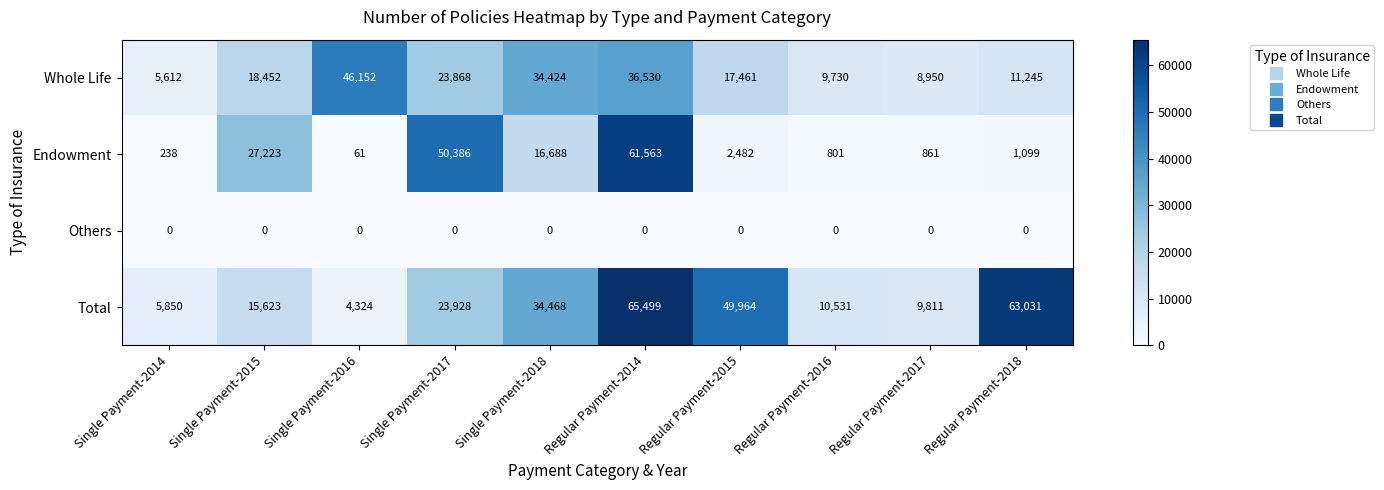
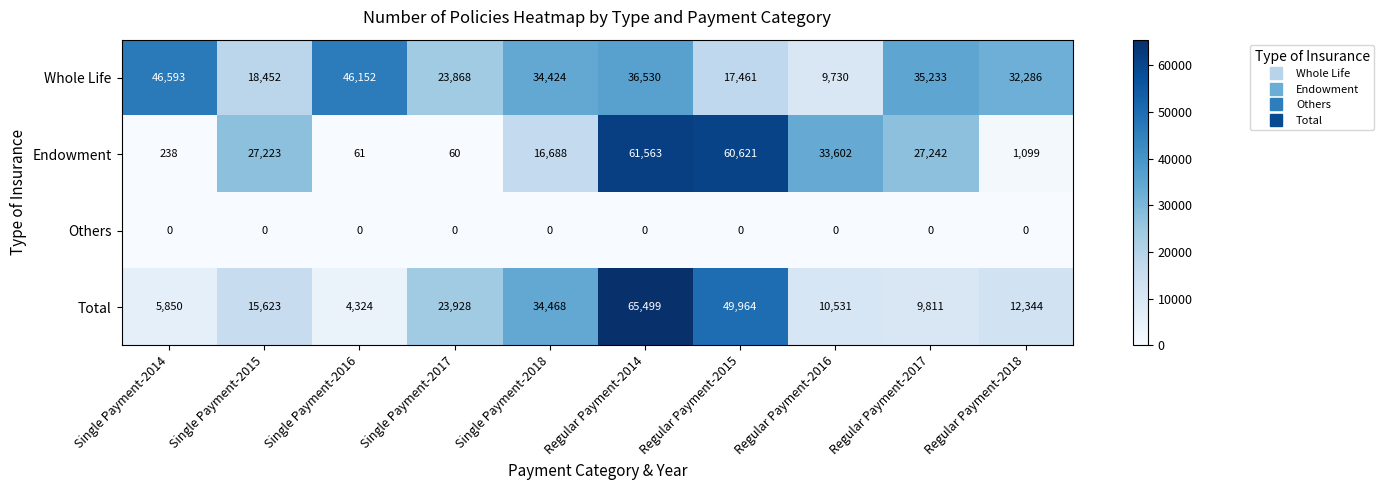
  {
    "Whole Life": {
-     "Single Payment-2014": "5,612",
+     "Single Payment-2014": "46,593",
      "Single Payment-2015": "18,452",
      "Single Payment-2016": "46,152",
      "Single Payment-2017": "23,868",
      "Single Payment-2018": "34,424",
      "Regular Payment-2014": "36,530",
      "Regular Payment-2015": "17,461",
      "Regular Payment-2016": "9,730",
-     "Regular Payment-2017": "8,950",
-     "Regular Payment-2018": "11,245"
+     "Regular Payment-2017": "35,233",
+     "Regular Payment-2018": "32,286"
    },
    "Endowment": {
      "Single Payment-2014": "238",
      "Single Payment-2015": "27,223",
      "Single Payment-2016": "61",
-     "Single Payment-2017": "50,386",
+     "Single Payment-2017": "60",
      "Single Payment-2018": "16,688",
      "Regular Payment-2014": "61,563",
-     "Regular Payment-2015": "2,482",
-     "Regular Payment-2016": "801",
-     "Regular Payment-2017": "861",
+     "Regular Payment-2015": "60,621",
+     "Regular Payment-2016": "33,602",
+     "Regular Payment-2017": "27,242",
      "Regular Payment-2018": "1,099"
    },
    "Others": {
      "Single Payment-2014": "0",
      "Single Payment-2015": "0",
      "Single Payment-2016": "0",
      "Single Payment-2017": "0",
      "Single Payment-2018": "0",
      "Regular Payment-2014": "0",
      "Regular Payment-2015": "0",
      "Regular Payment-2016": "0",
      "Regular Payment-2017": "0",
      "Regular Payment-2018": "0"
    },
    "Total": {
      "Single Payment-2014": "5,850",
      "Single Payment-2015": "15,623",
      "Single Payment-2016": "4,324",
      "Single Payment-2017": "23,928",
      "Single Payment-2018": "34,468",
      "Regular Payment-2014": "65,499",
      "Regular Payment-2015": "49,964",
      "Regular Payment-2016": "10,531",
      "Regular Payment-2017": "9,811",
-     "Regular Payment-2018": "63,031"
+     "Regular Payment-2018": "12,344"
    }
  }
